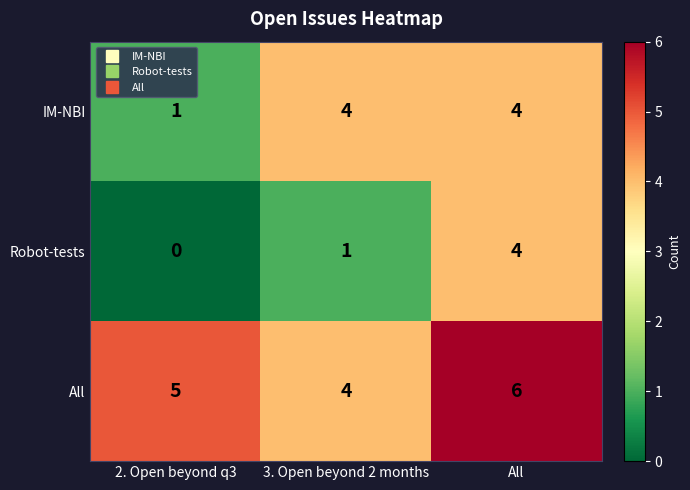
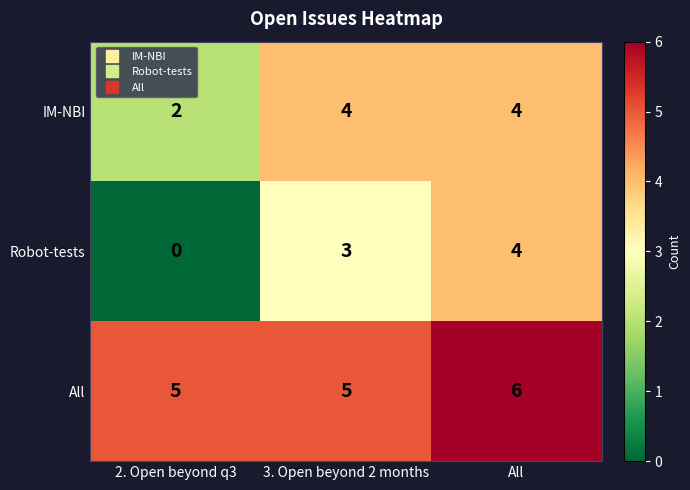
  {
    "IM-NBI": {
-     "2. Open beyond q3": 1,
+     "2. Open beyond q3": 2,
      "3. Open beyond 2 months": 4,
      "All": 4
    },
    "Robot-tests": {
      "2. Open beyond q3": 0,
-     "3. Open beyond 2 months": 1,
+     "3. Open beyond 2 months": 3,
      "All": 4
    },
    "All": {
      "2. Open beyond q3": 5,
-     "3. Open beyond 2 months": 4,
+     "3. Open beyond 2 months": 5,
      "All": 6
    }
  }
